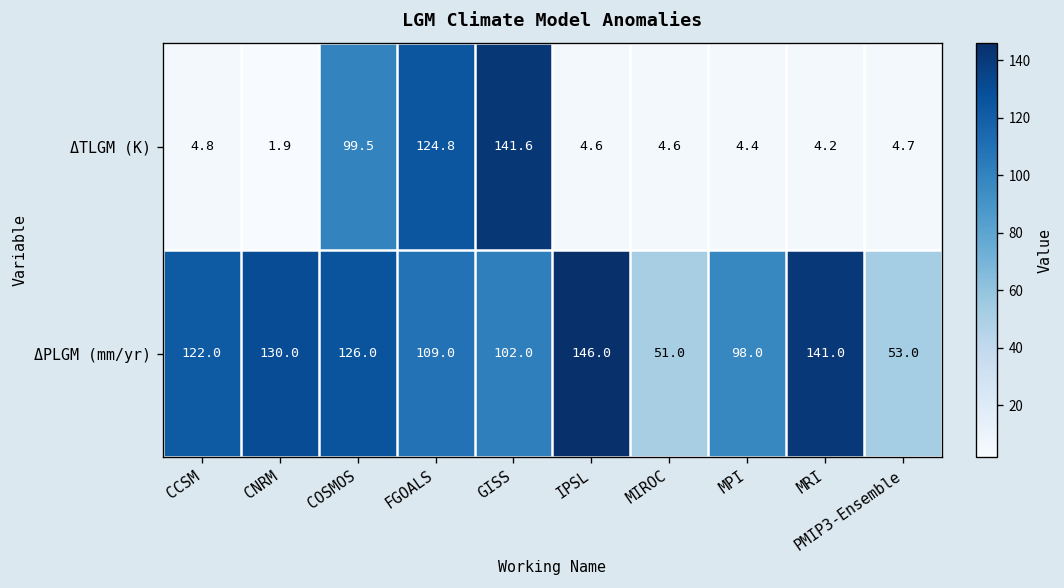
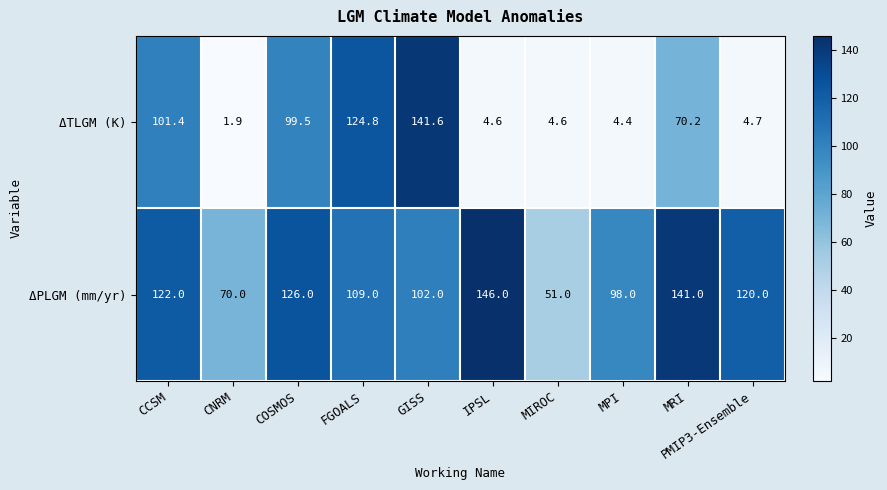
  {
    "ΔTLGM (K)": {
-     "CCSM": 4.8,
+     "CCSM": 101.4,
      "CNRM": 1.9,
      "COSMOS": 99.5,
      "FGOALS": 124.8,
      "GISS": 141.6,
      "IPSL": 4.6,
      "MIROC": 4.6,
      "MPI": 4.4,
-     "MRI": 4.2,
+     "MRI": 70.2,
      "PMIP3-Ensemble": 4.7
    },
    "ΔPLGM (mm/yr)": {
      "CCSM": 122.0,
-     "CNRM": 130.0,
+     "CNRM": 70.0,
      "COSMOS": 126.0,
      "FGOALS": 109.0,
      "GISS": 102.0,
      "IPSL": 146.0,
      "MIROC": 51.0,
      "MPI": 98.0,
      "MRI": 141.0,
-     "PMIP3-Ensemble": 53.0
+     "PMIP3-Ensemble": 120.0
    }
  }
